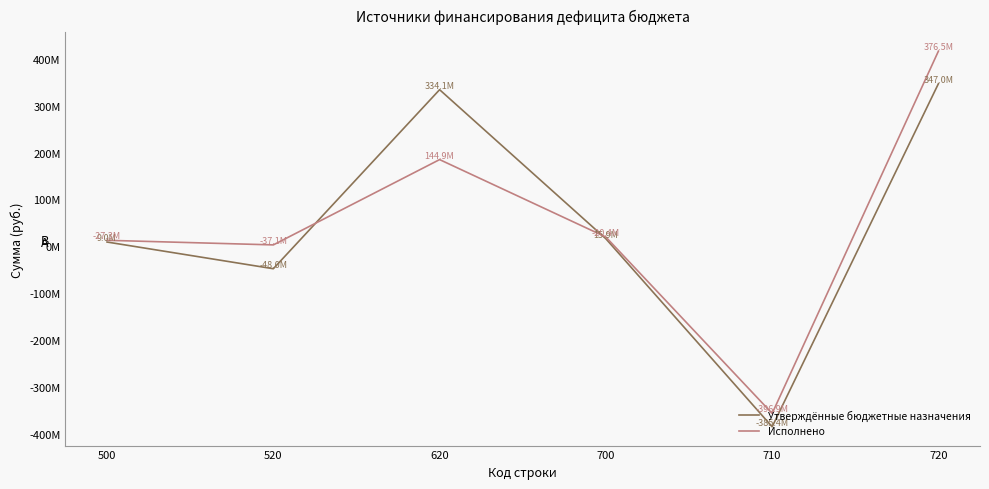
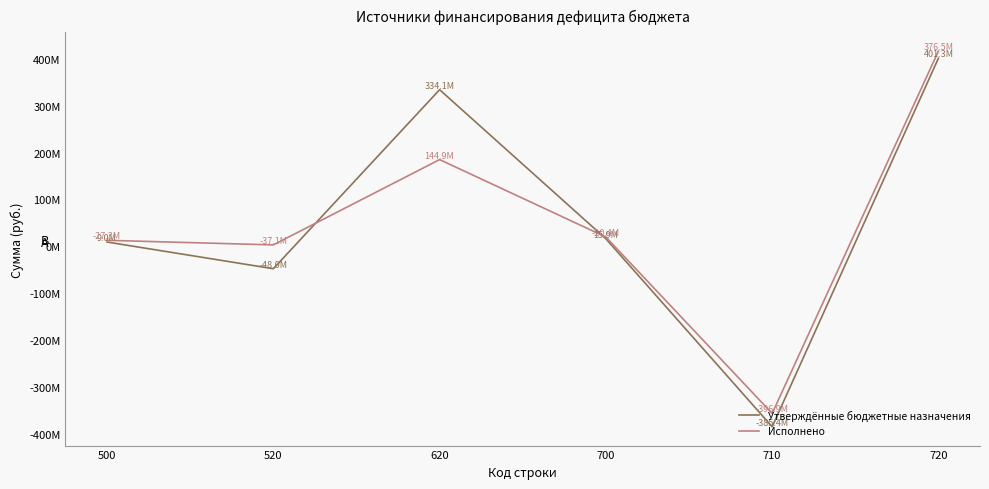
  {
    "Утверждённые бюджетные назначения": {
      "520": "-48.0M",
      "620": "334.1M",
      "710": "-385.4M",
-     "720": "347.0M"
+     "720": "401.3M"
    }
  }
